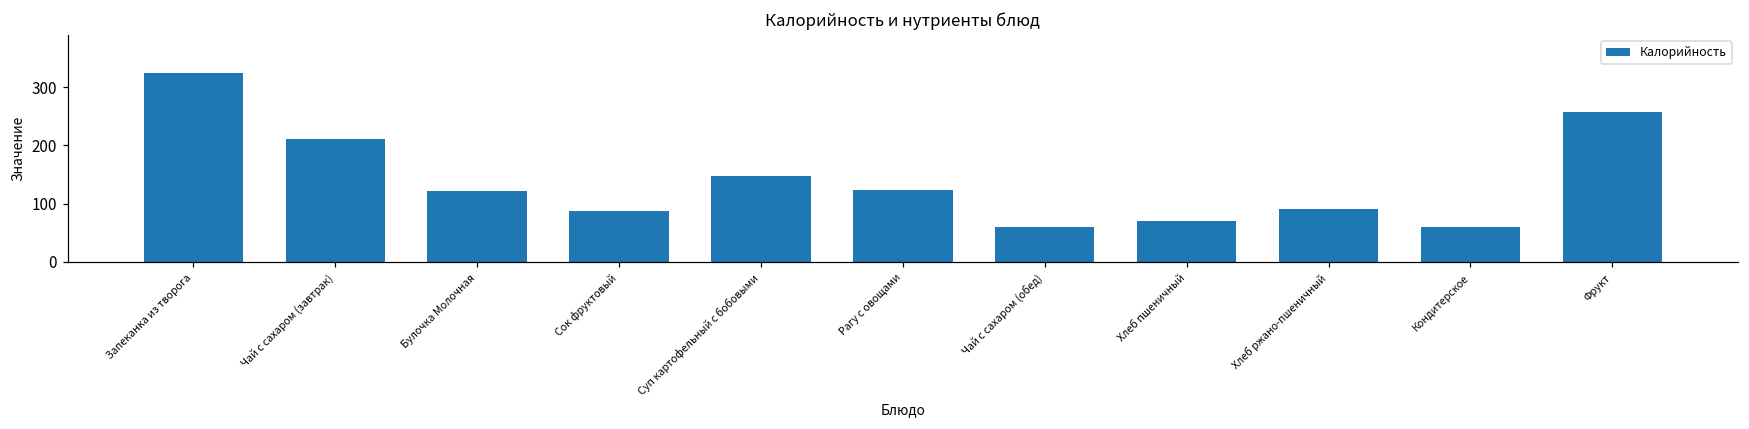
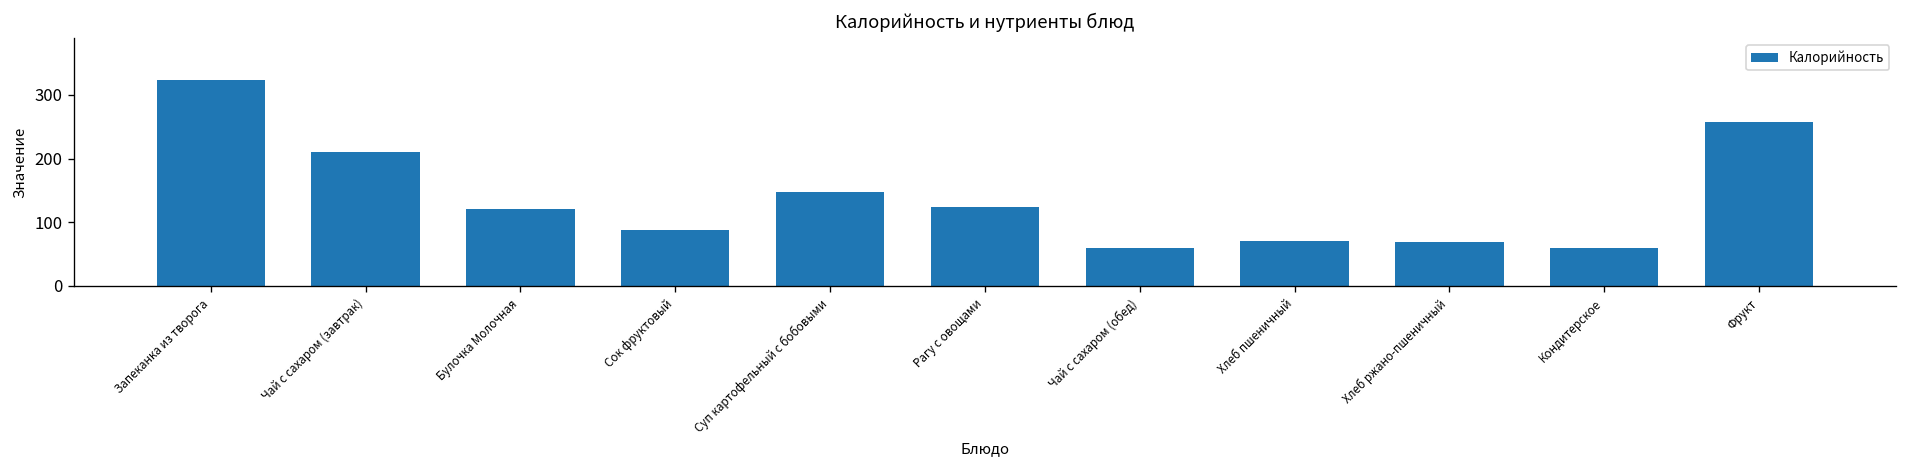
  {
    "Запеканка из творога": 320,
    "Чай с сахаром (завтрак)": 210,
    "Булочка Молочная": 120,
    "Сок фруктовый": 90,
    "Суп картофельный с бобовыми": 150,
    "Рагу с овощами": 120,
    "Чай с сахаром (обед)": 60,
    "Хлеб пшеничный": 70,
-   "Хлеб ржано-пшеничный": 90,
+   "Хлеб ржано-пшеничный": 70,
    "Кондитерское": 60,
    "Фрукт": 260
  }
